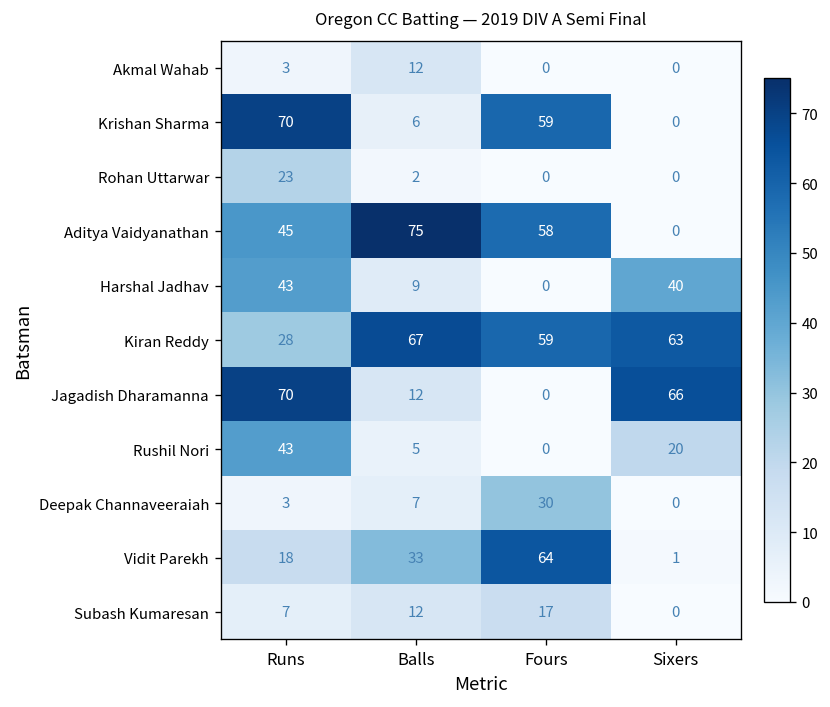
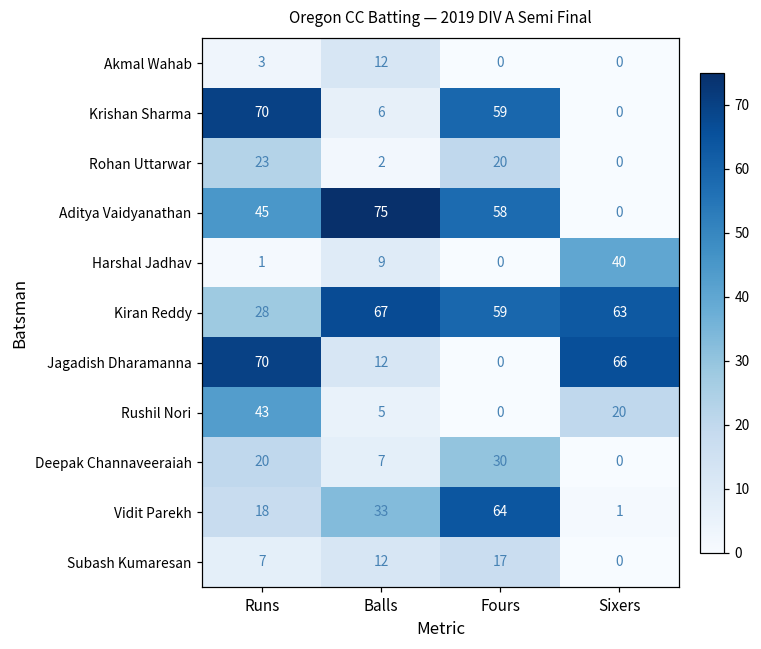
  {
    "Akmal Wahab": {
      "Runs": 3,
      "Balls": 12,
      "Fours": 0,
      "Sixers": 0
    },
    "Krishan Sharma": {
      "Runs": 70,
      "Balls": 6,
      "Fours": 59,
      "Sixers": 0
    },
    "Rohan Uttarwar": {
      "Runs": 23,
      "Balls": 2,
-     "Fours": 0,
+     "Fours": 20,
      "Sixers": 0
    },
    "Aditya Vaidyanathan": {
      "Runs": 45,
      "Balls": 75,
      "Fours": 58,
      "Sixers": 0
    },
    "Harshal Jadhav": {
-     "Runs": 43,
+     "Runs": 1,
      "Balls": 9,
      "Fours": 0,
      "Sixers": 40
    },
    "Kiran Reddy": {
      "Runs": 28,
      "Balls": 67,
      "Fours": 59,
      "Sixers": 63
    },
    "Jagadish Dharamanna": {
      "Runs": 70,
      "Balls": 12,
      "Fours": 0,
      "Sixers": 66
    },
    "Rushil Nori": {
      "Runs": 43,
      "Balls": 5,
      "Fours": 0,
      "Sixers": 20
    },
    "Deepak Channaveeraiah": {
-     "Runs": 3,
+     "Runs": 20,
      "Balls": 7,
      "Fours": 30,
      "Sixers": 0
    },
    "Vidit Parekh": {
      "Runs": 18,
      "Balls": 33,
      "Fours": 64,
      "Sixers": 1
    },
    "Subash Kumaresan": {
      "Runs": 7,
      "Balls": 12,
      "Fours": 17,
      "Sixers": 0
    }
  }
